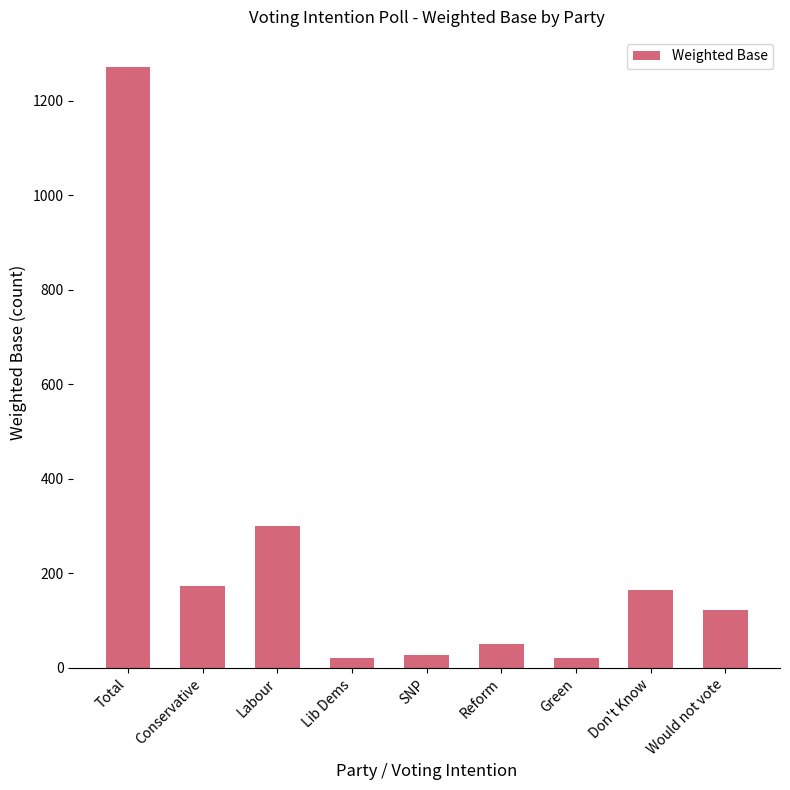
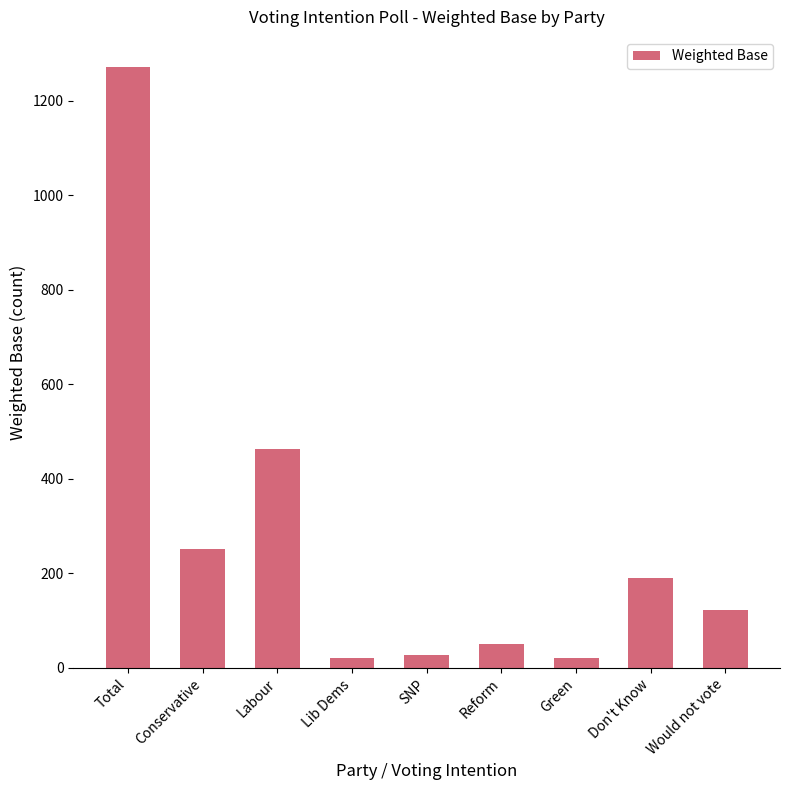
  {
    "Total": 1270,
-   "Conservative": 170,
-   "Labour": 300,
+   "Conservative": 250,
+   "Labour": 460,
    "Lib Dems": 20,
    "SNP": 30,
    "Reform": 50,
    "Green": 20,
-   "Don't Know": 160,
+   "Don't Know": 190,
    "Would not vote": 120
  }
